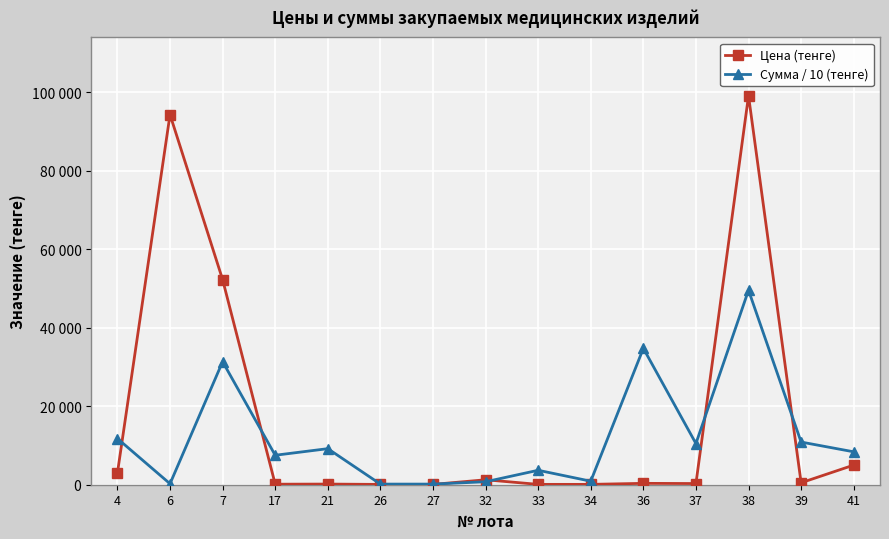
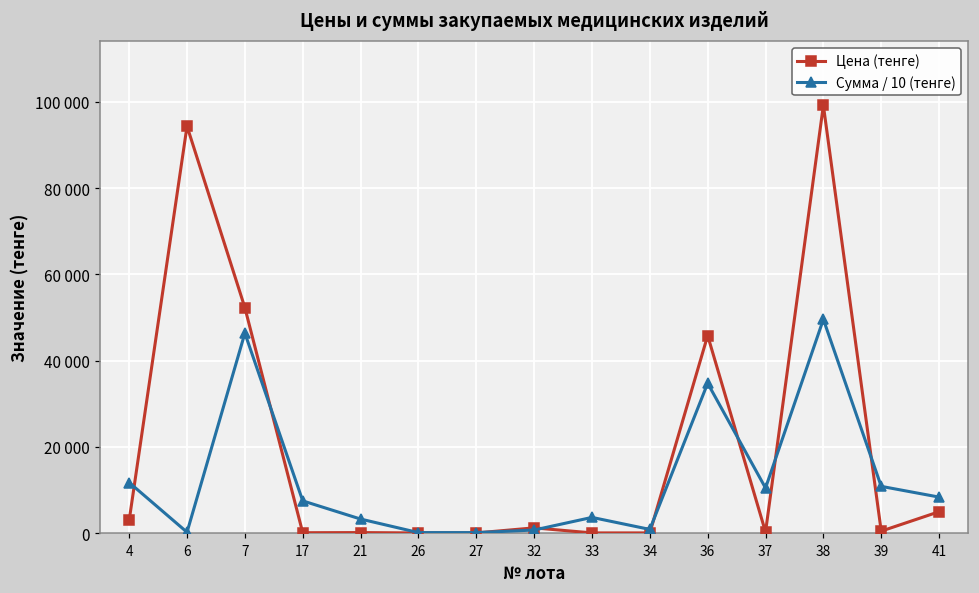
  {
    "Цена (тенге)": {
      "4": 3000,
      "6": 94000,
      "7": 52000,
      "17": 0,
      "21": 0,
      "33": 0,
      "34": 0,
-     "36": 0,
+     "36": 46000,
      "37": 0,
      "38": 99000,
      "39": 1000,
      "41": 5000
    },
    "Сумма / 10 (тенге)": {
      "4": 12000,
      "6": 0,
-     "7": 31000,
+     "7": 46000,
      "17": 8000,
-     "21": 9000,
+     "21": 3000,
      "33": 4000,
      "34": 1000,
      "36": 35000,
      "37": 10000,
      "38": 50000,
      "39": 11000,
      "41": 8000
    }
  }
